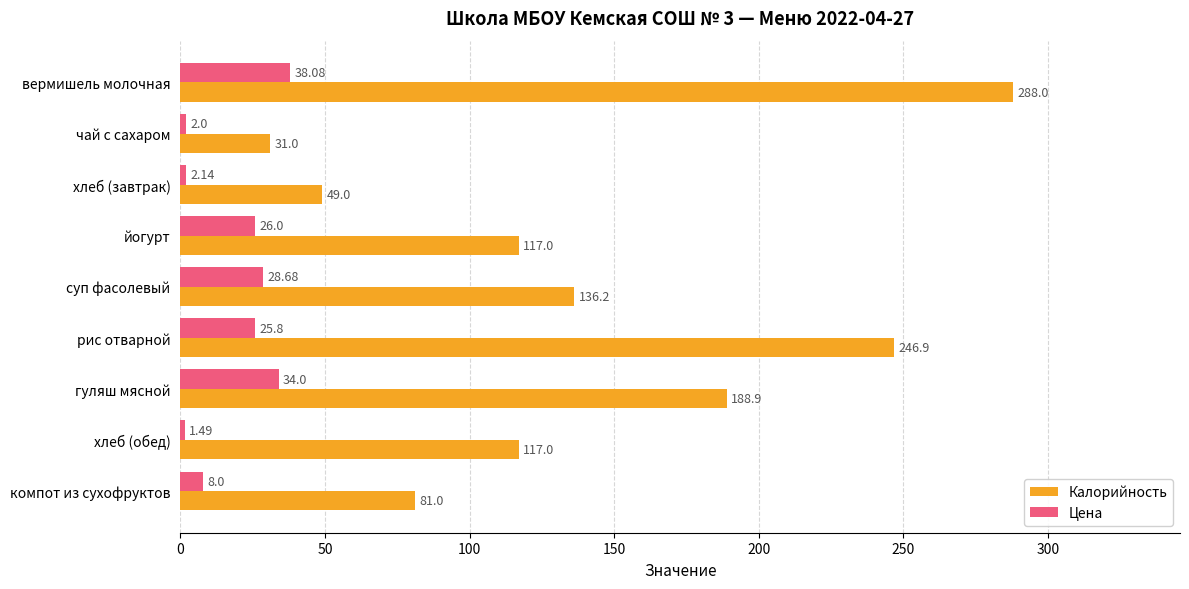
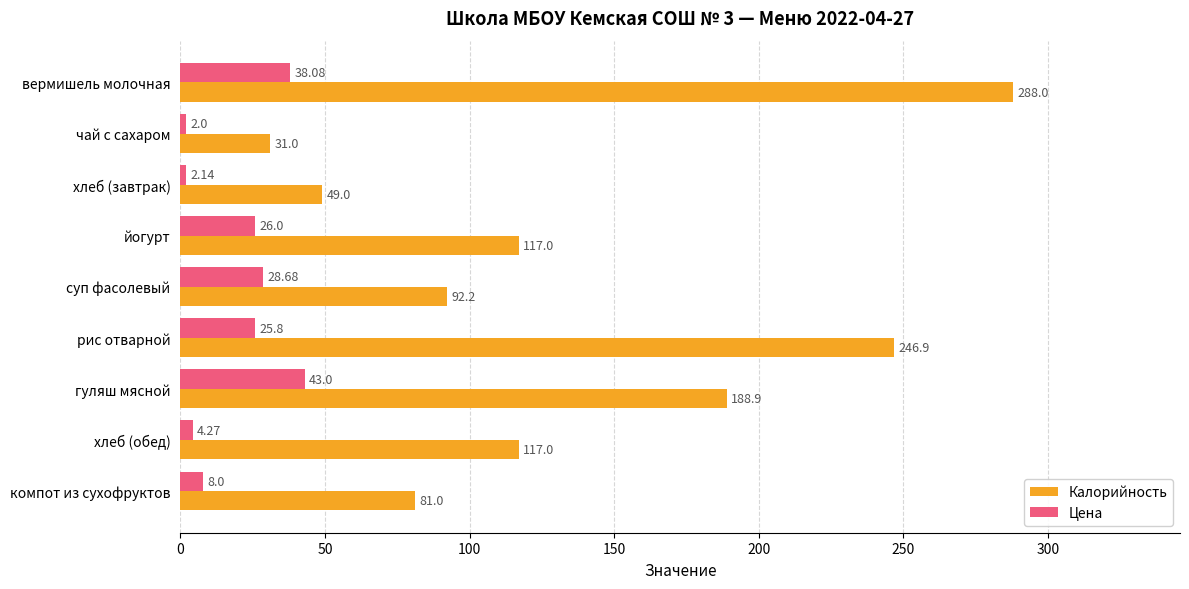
  {
    "Калорийность": {
      "вермишель молочная": 288.0,
      "чай с сахаром": 31.0,
      "хлеб (завтрак)": 49.0,
      "йогурт": 117.0,
-     "суп фасолевый": 136.2,
+     "суп фасолевый": 92.2,
      "рис отварной": 246.9,
      "гуляш мясной": 188.9,
      "хлеб (обед)": 117.0,
      "компот из сухофруктов": 81.0
    },
    "Цена": {
      "вермишель молочная": 38.08,
      "чай с сахаром": 2.0,
      "хлеб (завтрак)": 2.14,
      "йогурт": 26.0,
      "суп фасолевый": 28.68,
      "рис отварной": 25.8,
-     "гуляш мясной": 34.0,
-     "хлеб (обед)": 1.49,
+     "гуляш мясной": 43.0,
+     "хлеб (обед)": 4.27,
      "компот из сухофруктов": 8.0
    }
  }
